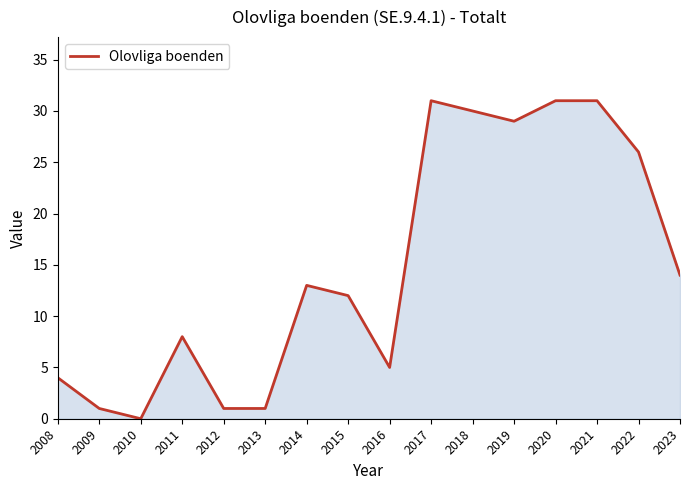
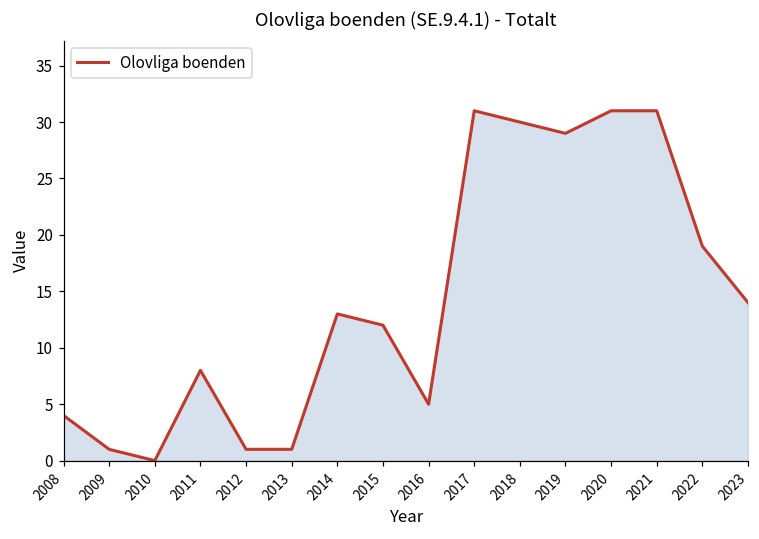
  {
    "2008": 4,
    "2009": 1,
    "2010": 0,
    "2011": 8,
    "2012": 1,
    "2013": 1,
    "2014": 13,
    "2015": 12,
    "2016": 5,
    "2017": 31,
    "2018": 30,
    "2019": 29,
    "2020": 31,
    "2021": 31,
-   "2022": 26,
+   "2022": 19,
    "2023": 14
  }
